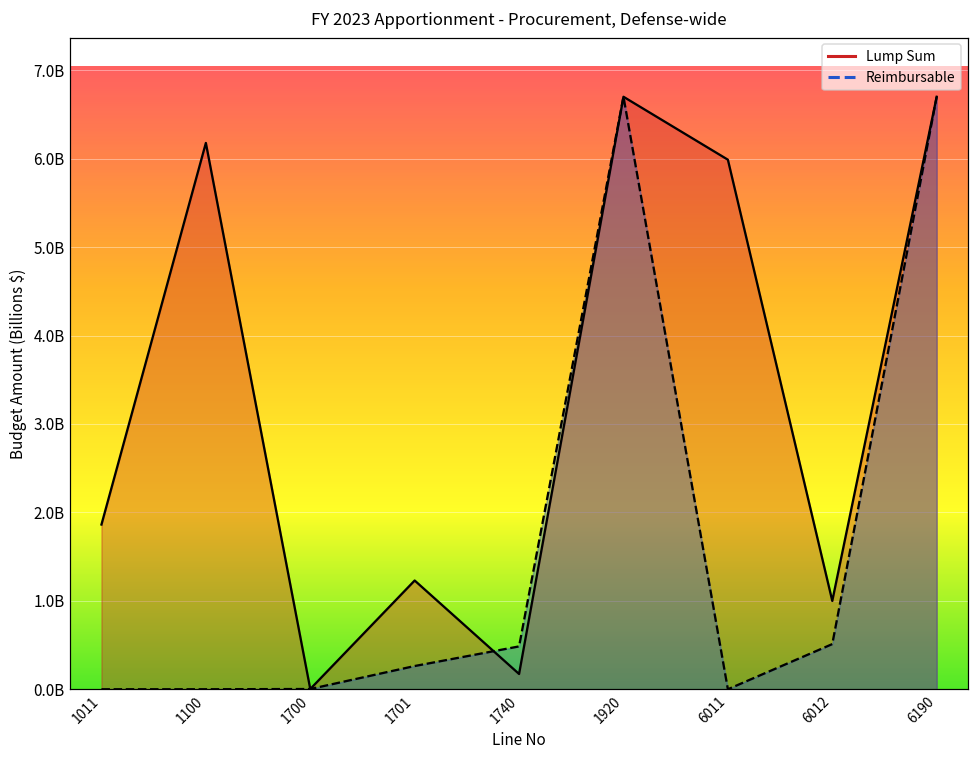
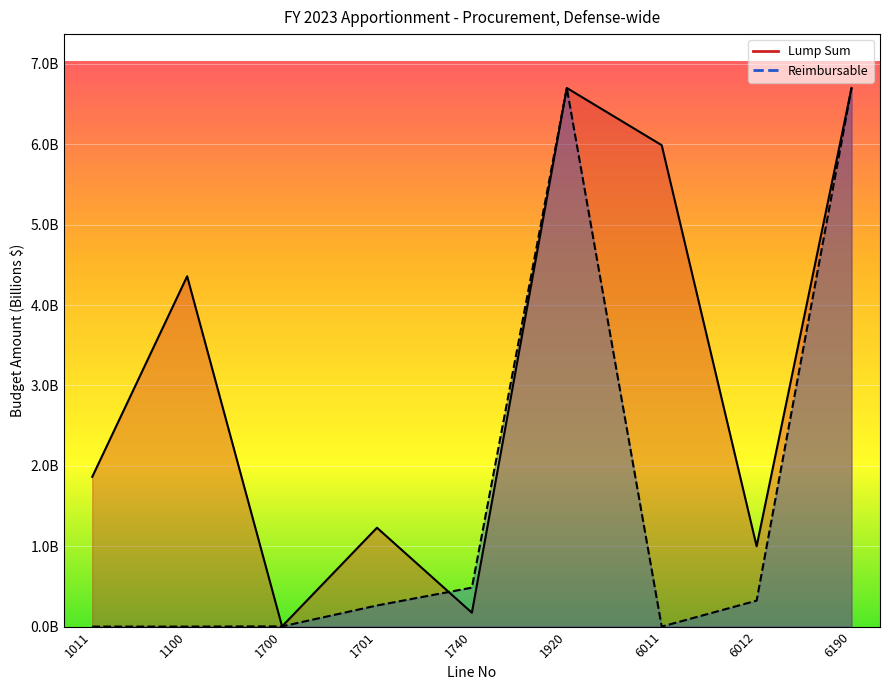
  {
    "Lump Sum": {
      "1011": 1900000000,
-     "1100": 6200000000,
+     "1100": 4400000000,
      "1701": 1200000000,
      "1740": 200000000,
      "6011": 6000000000,
      "6012": 1000000000
    },
    "Reimbursable": {
      "1011": 0,
      "1100": 0,
      "1701": 300000000,
      "1740": 500000000,
      "6011": 0,
-     "6012": 500000000
+     "6012": 300000000
    }
  }
